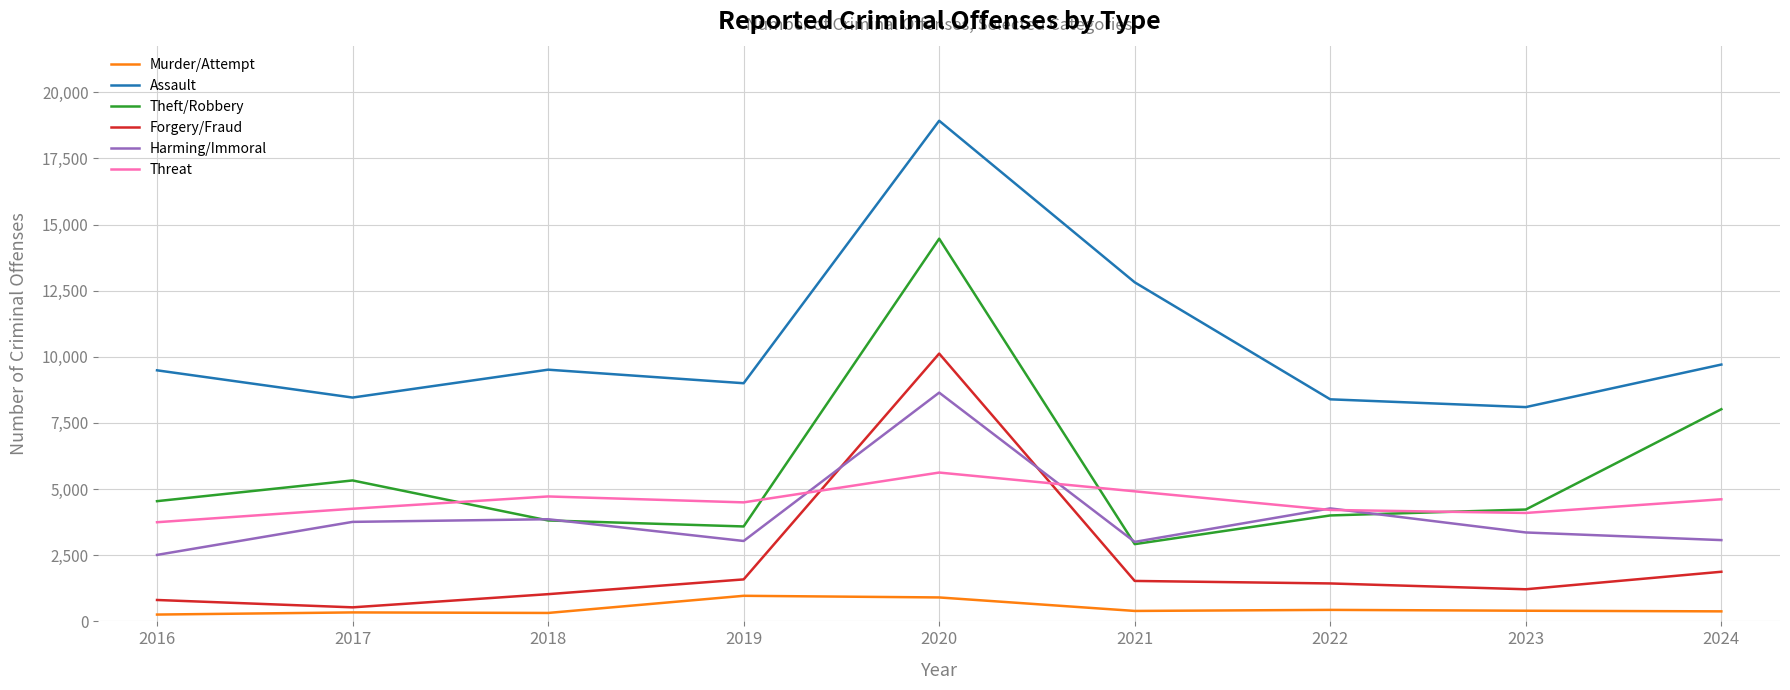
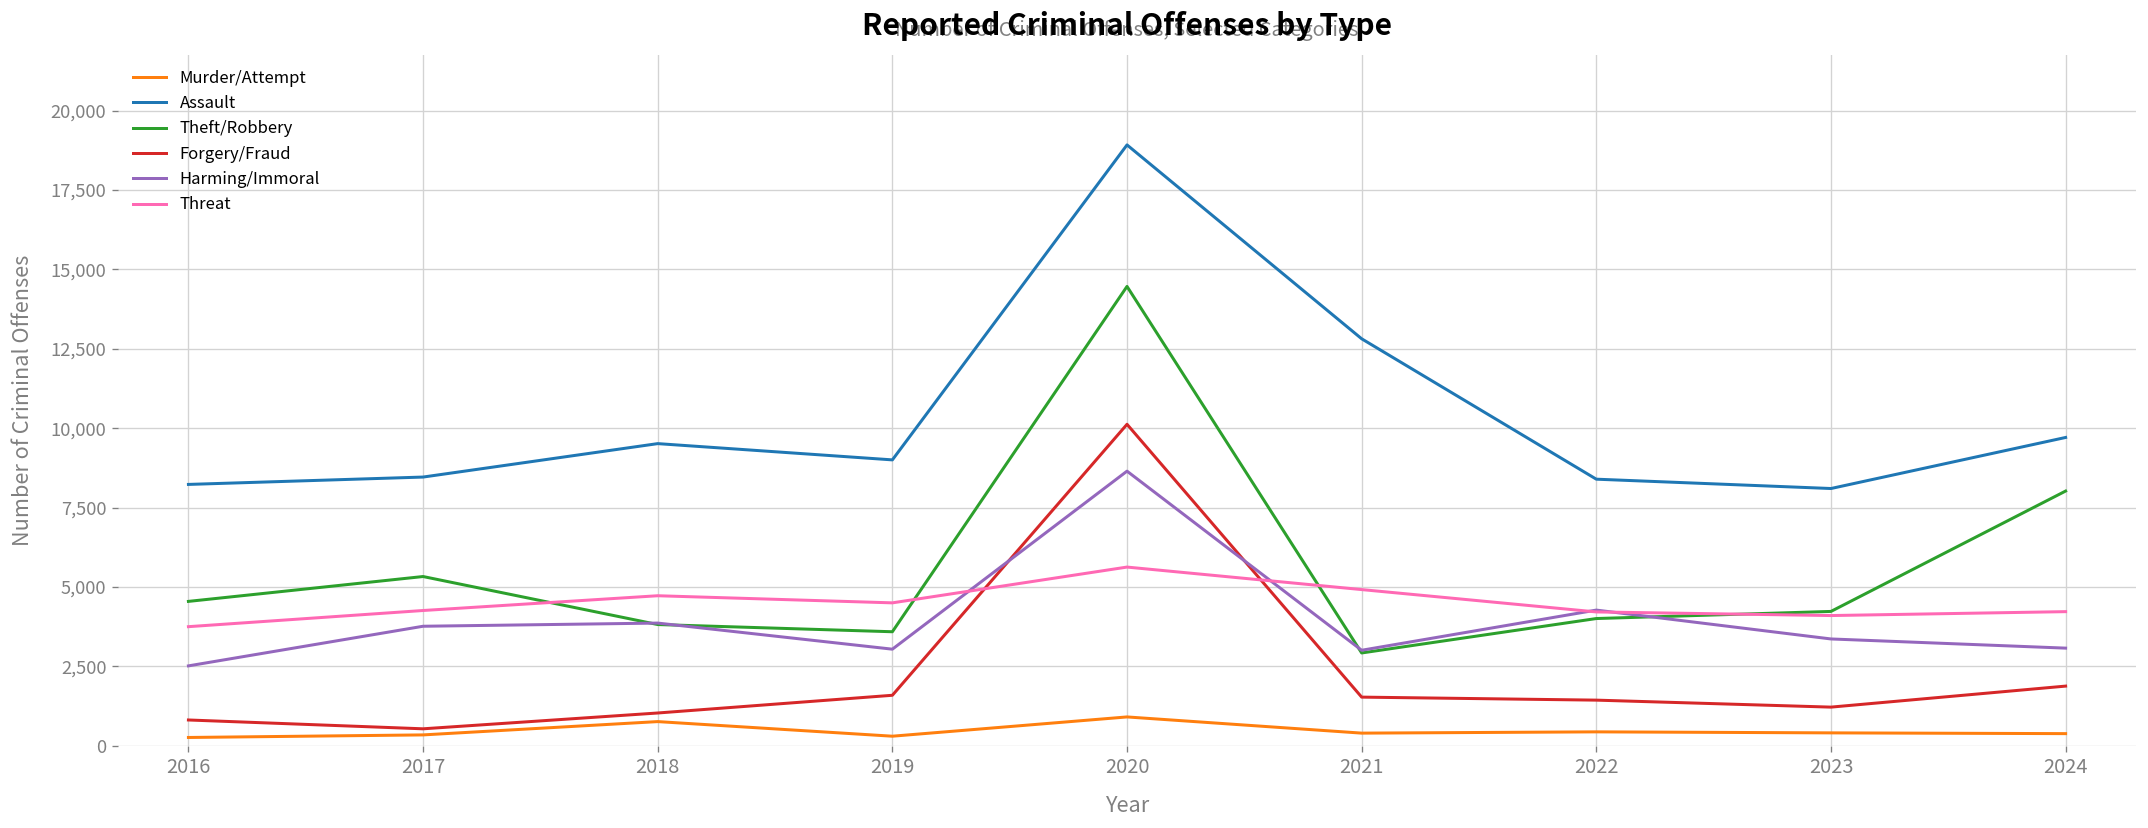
  {
    "Murder/Attempt": {
      "2016": "300",
      "2017": "300",
-     "2018": "300",
-     "2019": "1,000",
+     "2018": "800",
+     "2019": "300",
      "2020": "900",
      "2021": "400",
      "2022": "400",
      "2023": "400",
      "2024": "400"
    },
    "Assault": {
-     "2016": "9,500",
+     "2016": "8,200",
      "2017": "8,500",
      "2018": "9,500",
      "2019": "9,000",
      "2020": "18,900",
      "2021": "12,800",
      "2022": "8,400",
      "2023": "8,100",
      "2024": "9,700"
    },
    "Theft/Robbery": {
      "2016": "4,500",
      "2017": "5,300",
      "2019": "3,600",
      "2020": "14,500",
      "2022": "4,000",
      "2023": "4,200",
      "2024": "8,000"
    },
    "Forgery/Fraud": {
      "2016": "800",
      "2017": "500",
      "2018": "1,000",
      "2019": "1,600",
      "2020": "10,100",
      "2021": "1,500",
      "2022": "1,400",
      "2023": "1,200",
      "2024": "1,900"
    },
    "Harming/Immoral": {
      "2016": "2,500",
      "2017": "3,800",
      "2019": "3,000",
      "2020": "8,600",
      "2023": "3,400",
      "2024": "3,100"
    },
    "Threat": {
      "2016": "3,700",
      "2017": "4,300",
      "2018": "4,700",
      "2019": "4,500",
      "2020": "5,600",
      "2021": "4,900",
      "2023": "4,100",
-     "2024": "4,600"
+     "2024": "4,200"
    }
  }
